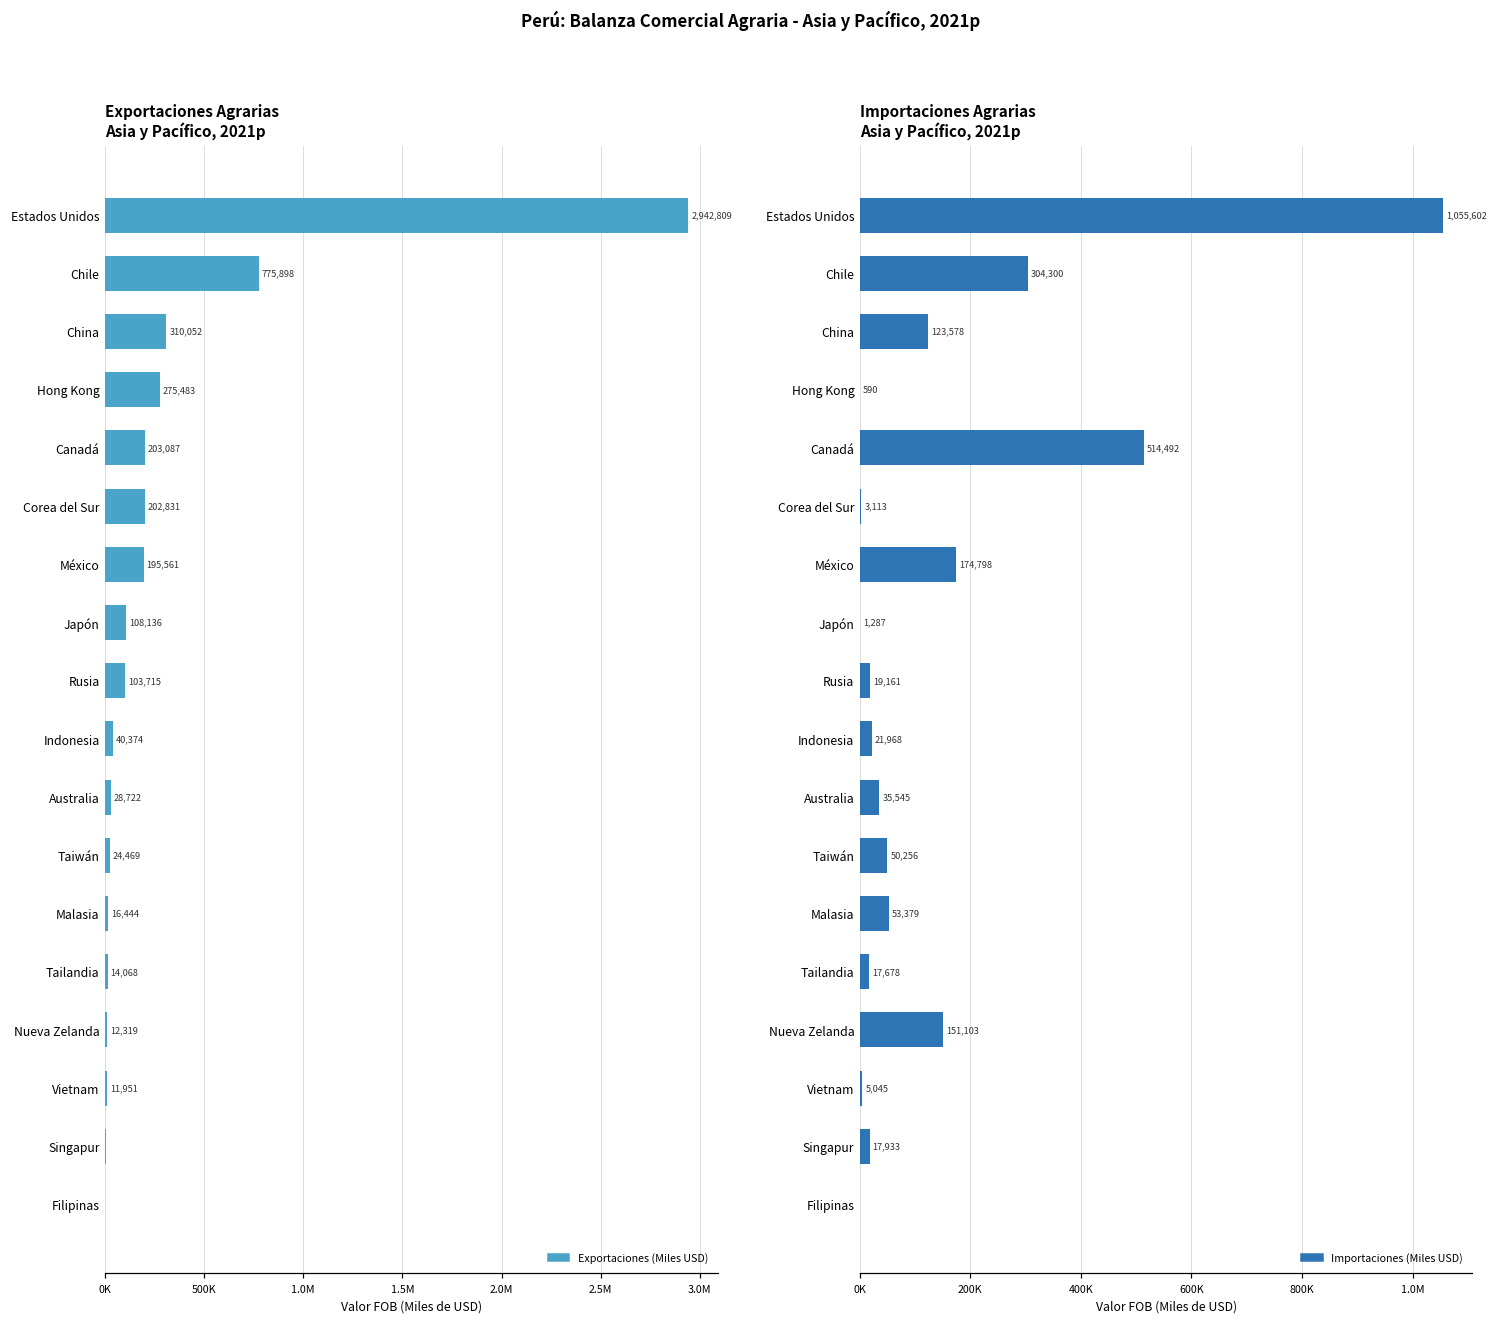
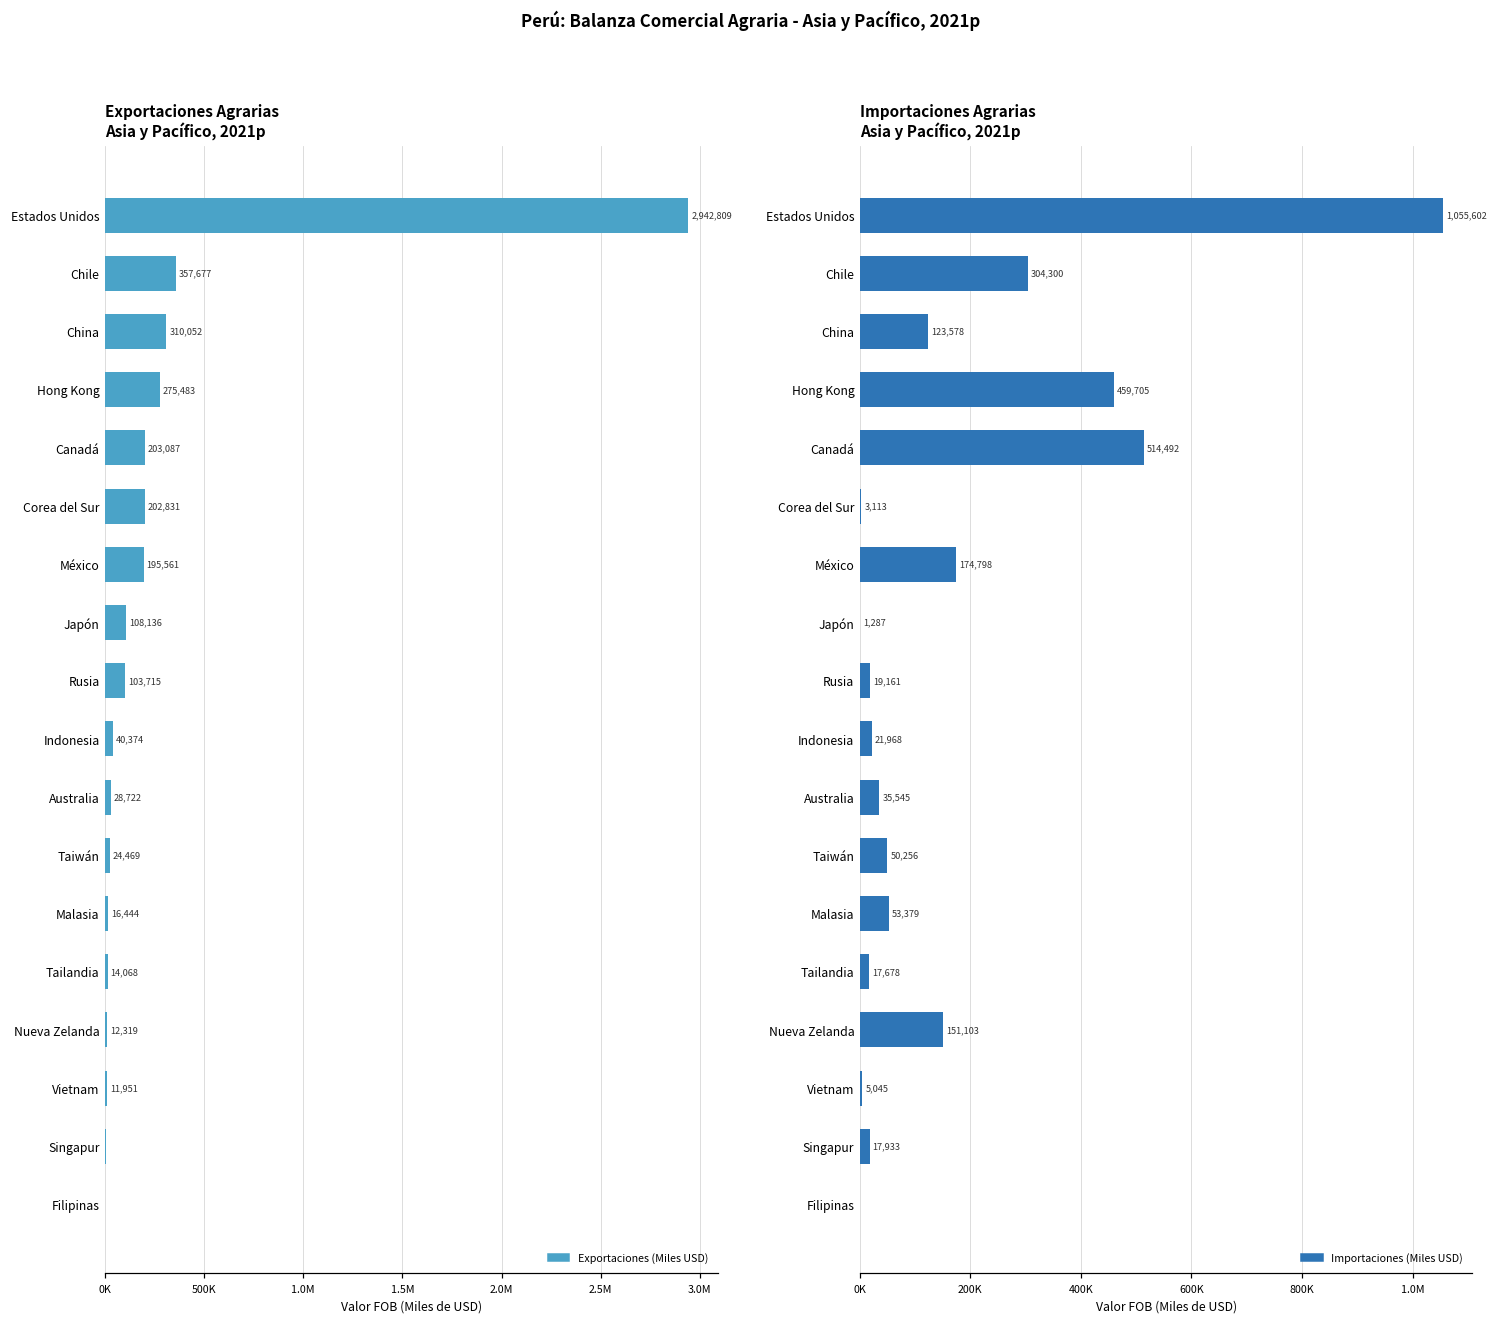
  {
    "Exportaciones Agrarias Asia y Pacífico, 2021p": {
      "Estados Unidos": "2,942,809",
-     "Chile": "775,898",
+     "Chile": "357,677",
      "China": "310,052",
      "Hong Kong": "275,483",
      "Canadá": "203,087",
      "Corea del Sur": "202,831",
      "México": "195,561",
      "Japón": "108,136",
      "Rusia": "103,715",
      "Indonesia": "40,374",
      "Australia": "28,722",
      "Taiwán": "24,469",
      "Malasia": "16,444",
      "Tailandia": "14,068",
      "Nueva Zelanda": "12,319",
      "Vietnam": "11,951"
    },
    "Importaciones Agrarias Asia y Pacífico, 2021p": {
      "Estados Unidos": "1,055,602",
      "Chile": "304,300",
      "China": "123,578",
-     "Hong Kong": "590",
+     "Hong Kong": "459,705",
      "Canadá": "514,492",
      "Corea del Sur": "3,113",
      "México": "174,798",
      "Japón": "1,287",
      "Rusia": "19,161",
      "Indonesia": "21,968",
      "Australia": "35,545",
      "Taiwán": "50,256",
      "Malasia": "53,379",
      "Tailandia": "17,678",
      "Nueva Zelanda": "151,103",
      "Vietnam": "5,045",
      "Singapur": "17,933"
    }
  }
